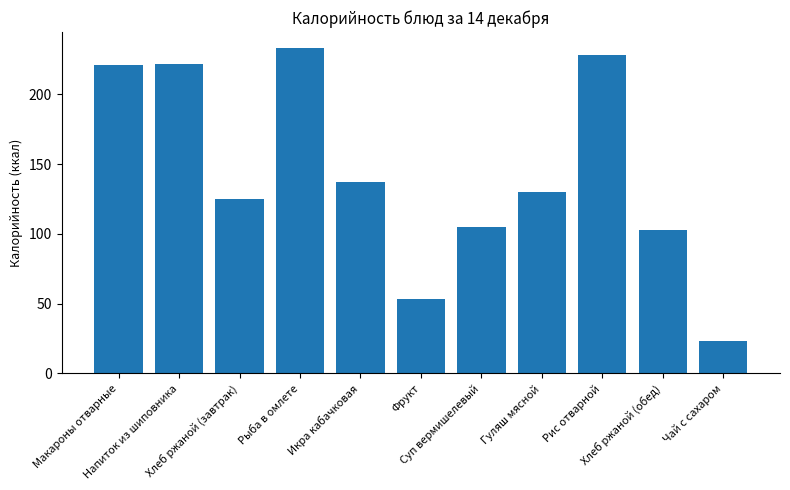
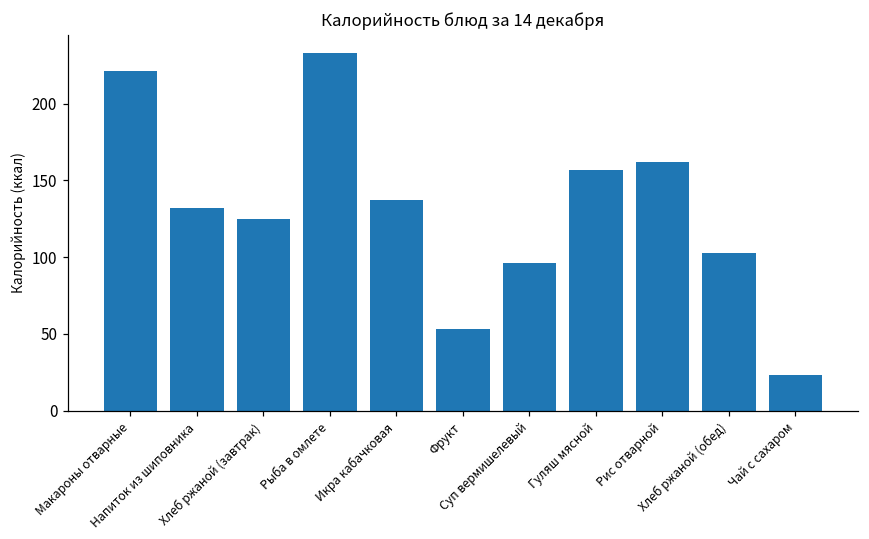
  {
    "Макароны отварные": 221,
-   "Напиток из шиповника": 222,
+   "Напиток из шиповника": 132,
    "Хлеб ржаной (завтрак)": 125,
    "Рыба в омлете": 233,
    "Икра кабачковая": 137,
    "Фрукт": 53,
-   "Суп вермишелевый": 105,
-   "Гуляш мясной": 130,
-   "Рис отварной": 228,
+   "Суп вермишелевый": 96,
+   "Гуляш мясной": 157,
+   "Рис отварной": 162,
    "Хлеб ржаной (обед)": 103,
    "Чай с сахаром": 23
  }
